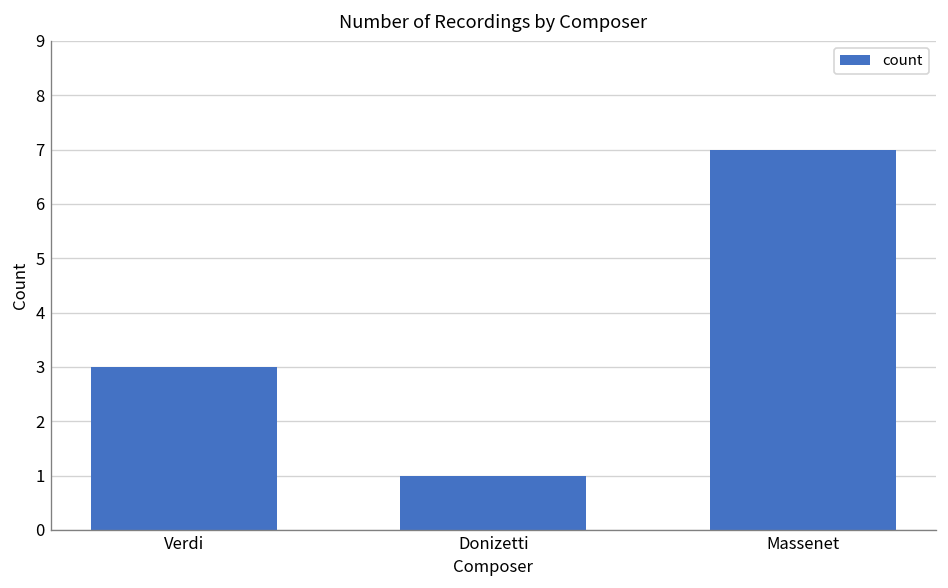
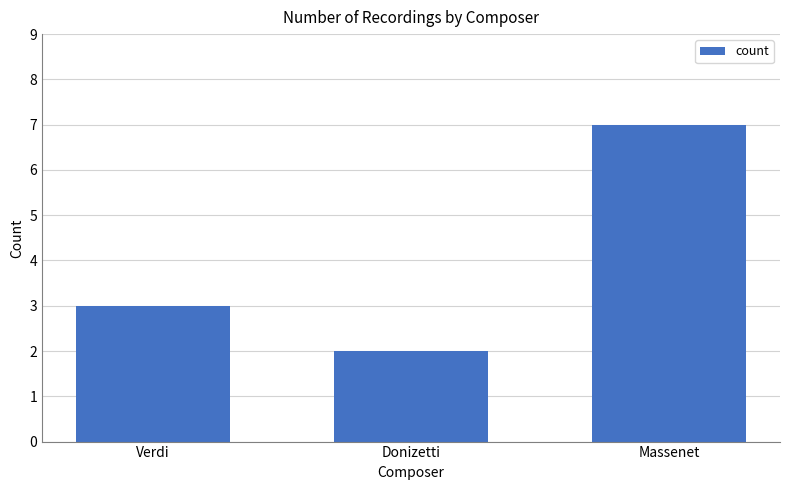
  {
    "Verdi": 3,
-   "Donizetti": 1,
+   "Donizetti": 2,
    "Massenet": 7
  }
